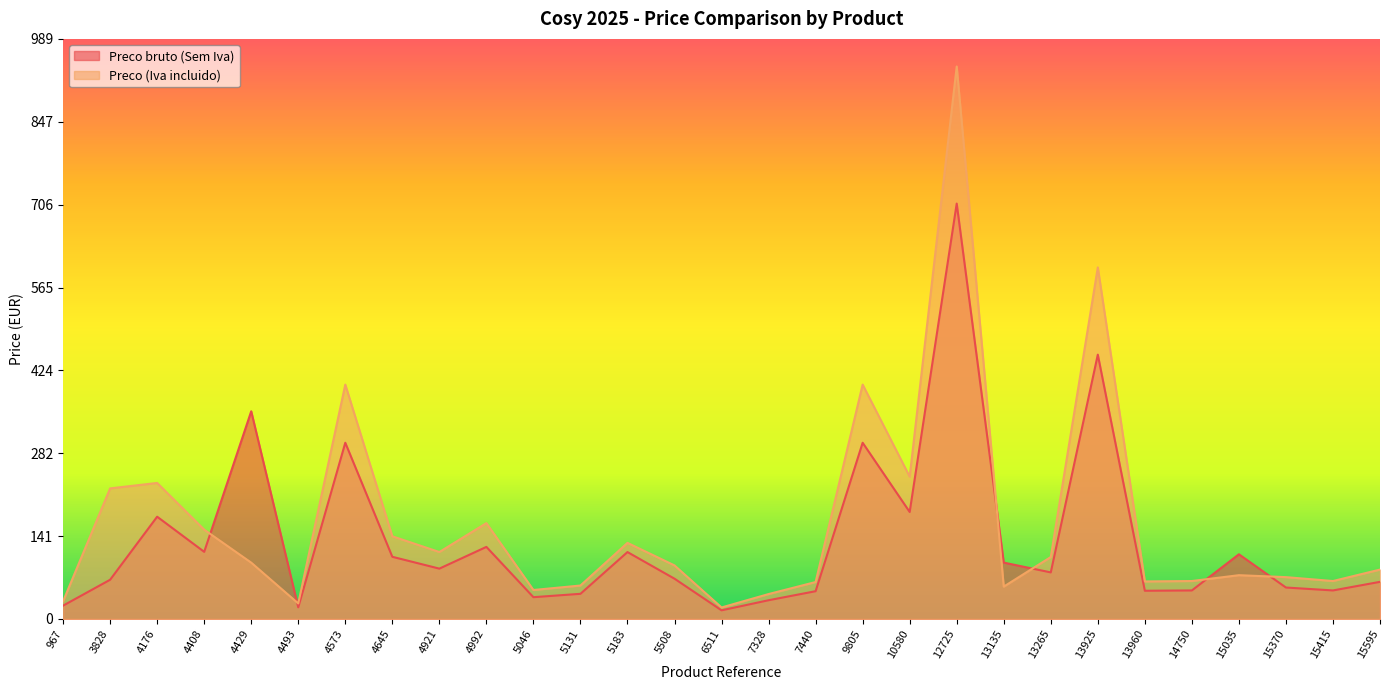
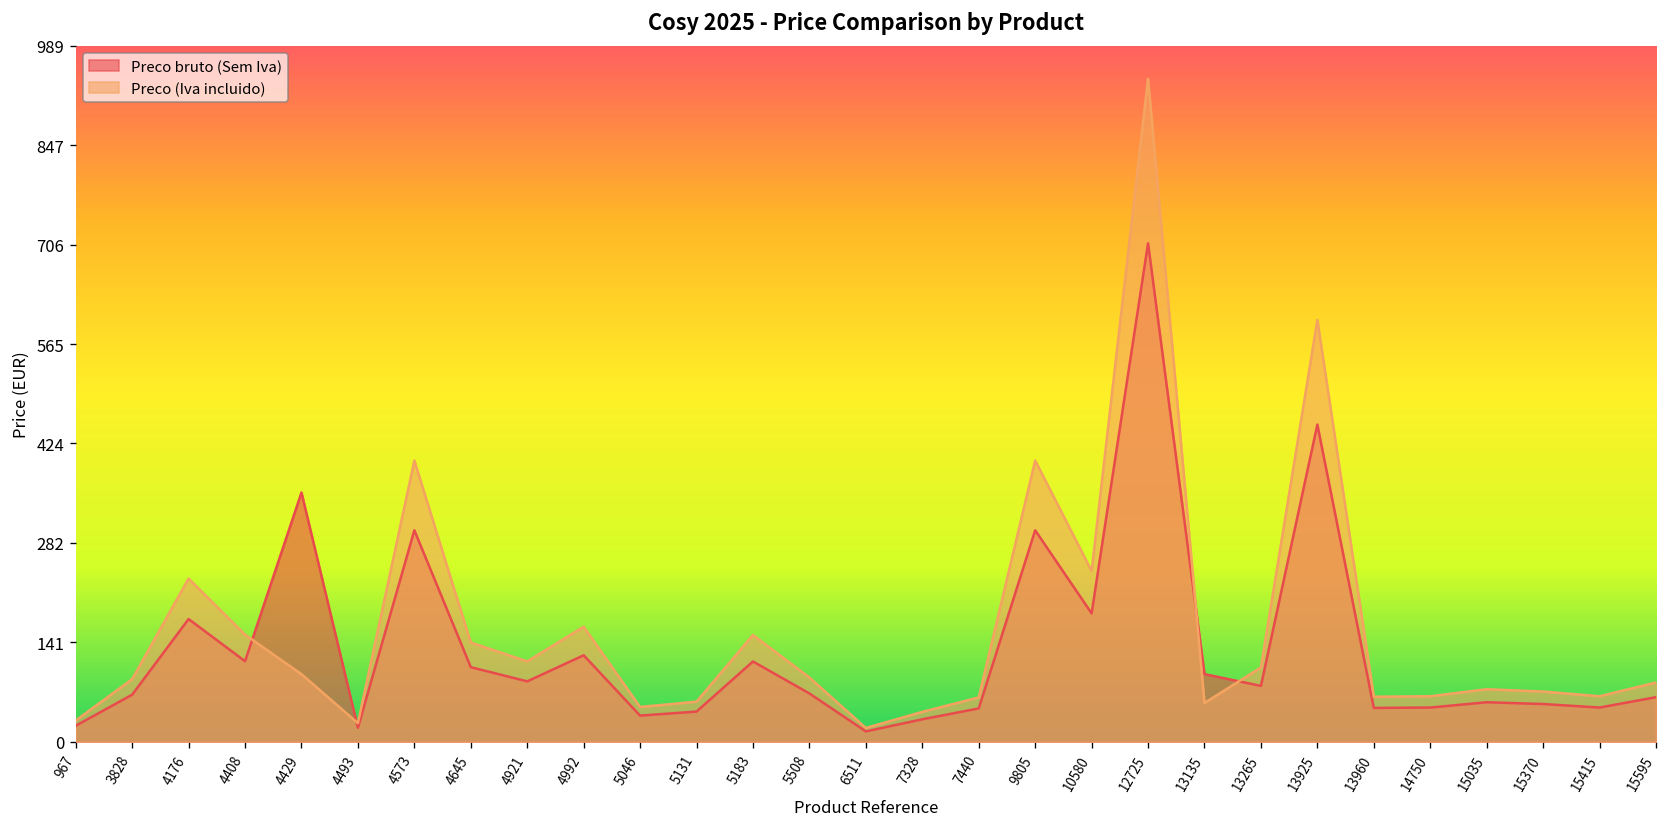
  {
    "Preco bruto (Sem Iva)": {
      "967": 20,
      "3828": 70,
      "4176": 170,
      "4408": 110,
      "4429": 350,
      "4493": 20,
      "4573": 300,
      "4645": 110,
      "4921": 90,
      "4992": 120,
      "5046": 40,
      "5131": 40,
      "5183": 110,
      "5508": 70,
      "6511": 10,
      "7328": 30,
      "7440": 50,
      "9805": 300,
      "10580": 180,
      "12725": 710,
      "13135": 100,
      "13265": 80,
      "13925": 450,
      "13960": 50,
      "14750": 50,
-     "15035": 110,
+     "15035": 60,
      "15370": 50,
      "15415": 50,
      "15595": 60
    },
    "Preco (Iva incluido)": {
      "967": 30,
-     "3828": 220,
+     "3828": 90,
      "4176": 230,
      "4408": 150,
      "4429": 100,
      "4493": 30,
      "4573": 400,
      "4645": 140,
      "4921": 110,
      "4992": 160,
      "5046": 50,
      "5131": 60,
-     "5183": 130,
+     "5183": 150,
      "5508": 90,
      "6511": 20,
      "7328": 40,
      "7440": 60,
      "9805": 400,
      "10580": 240,
      "12725": 940,
      "13135": 60,
      "13265": 110,
      "13925": 600,
      "13960": 60,
      "14750": 60,
      "15035": 70,
      "15370": 70,
      "15415": 60,
      "15595": 80
    }
  }
